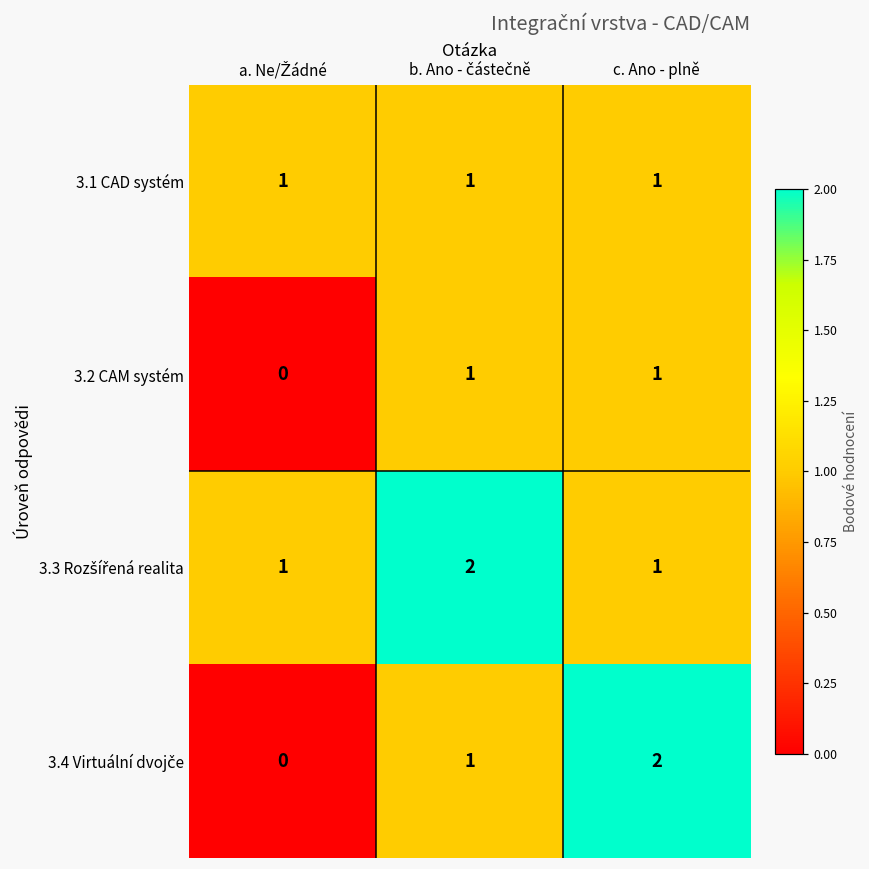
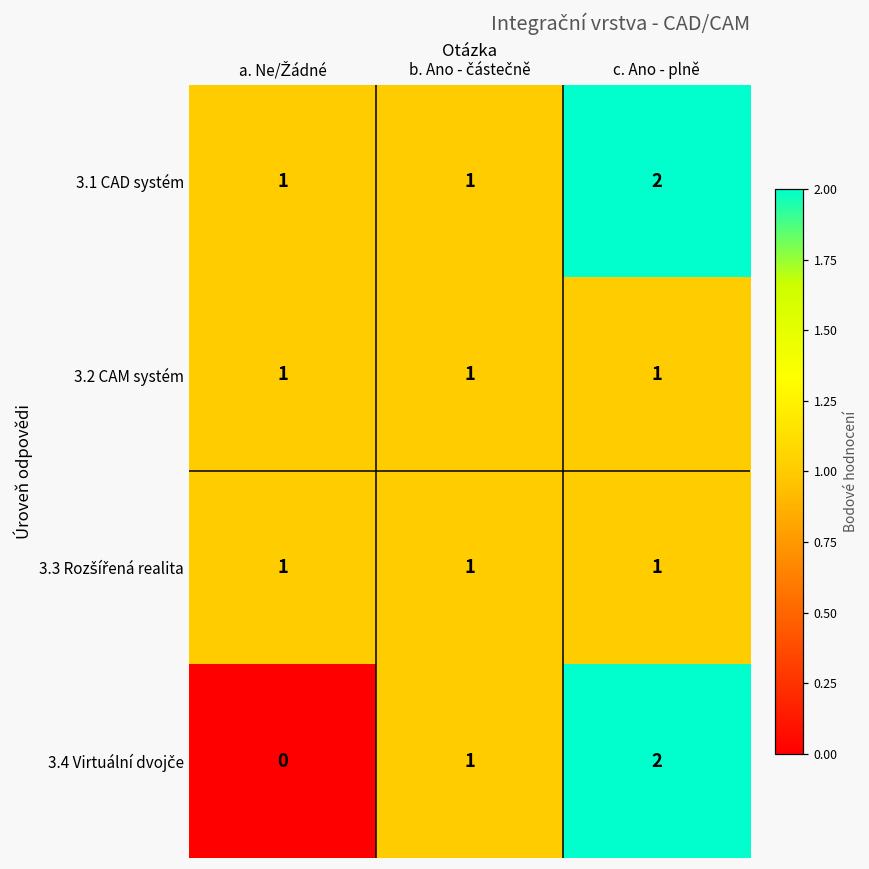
  {
    "3.1 CAD systém": {
      "a. Ne/Žádné": 1,
      "b. Ano - částečně": 1,
-     "c. Ano - plně": 1
+     "c. Ano - plně": 2
    },
    "3.2 CAM systém": {
-     "a. Ne/Žádné": 0,
+     "a. Ne/Žádné": 1,
      "b. Ano - částečně": 1,
      "c. Ano - plně": 1
    },
    "3.3 Rozšířená realita": {
      "a. Ne/Žádné": 1,
-     "b. Ano - částečně": 2,
+     "b. Ano - částečně": 1,
      "c. Ano - plně": 1
    },
    "3.4 Virtuální dvojče": {
      "a. Ne/Žádné": 0,
      "b. Ano - částečně": 1,
      "c. Ano - plně": 2
    }
  }
